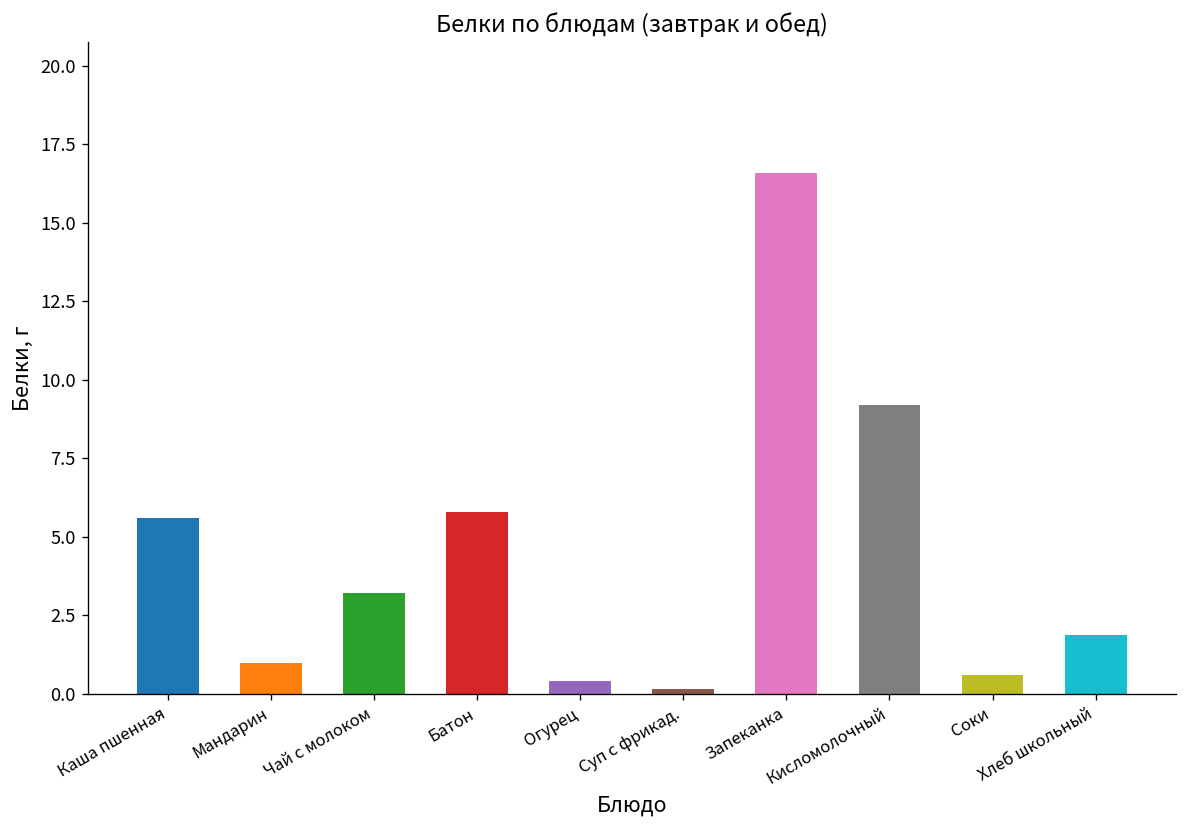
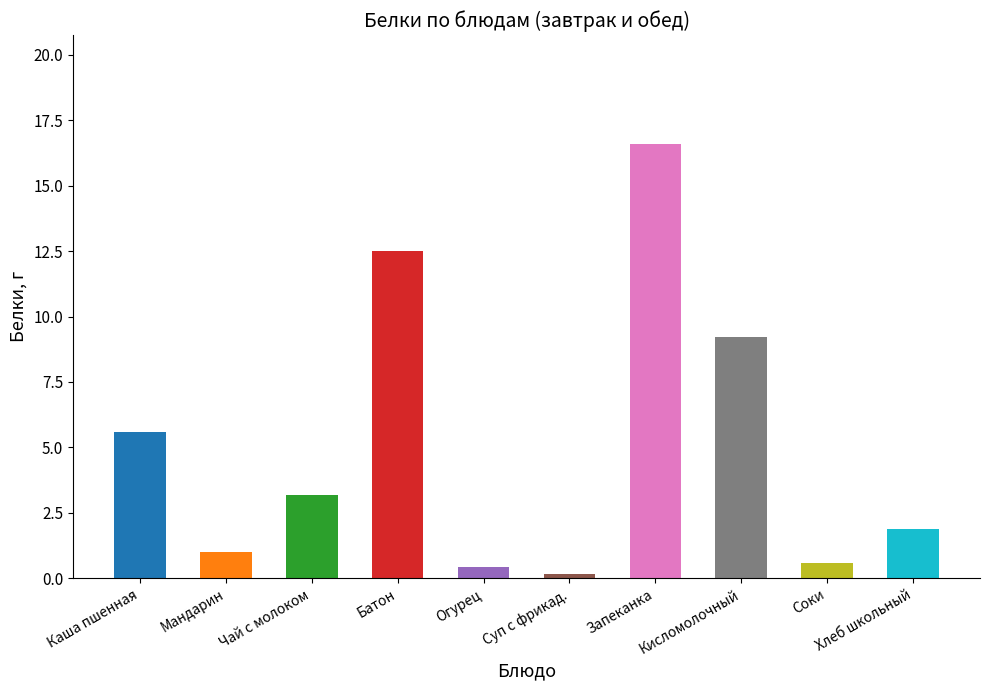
  {
    "Каша пшенная": 5.6,
    "Мандарин": 1.0,
    "Чай с молоком": 3.2,
-   "Батон": 5.8,
+   "Батон": 12.5,
    "Огурец": 0.4,
    "Суп с фрикад.": 0.2,
    "Запеканка": 16.6,
    "Кисломолочный": 9.2,
    "Соки": 0.6,
    "Хлеб школьный": 1.9
  }
